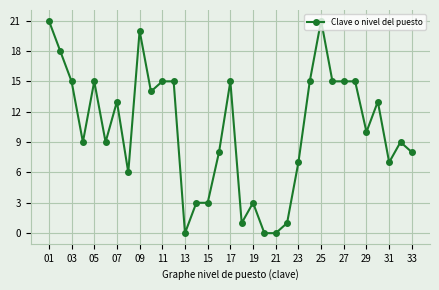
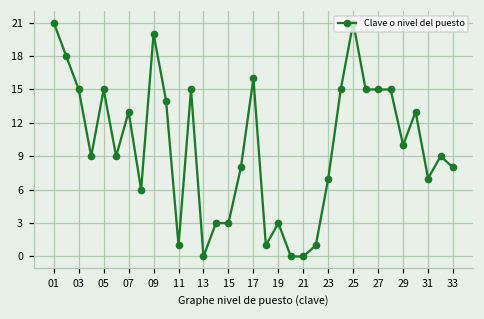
  {
    "01": 21,
    "03": 15,
    "05": 15,
    "07": 13,
    "09": 20,
-   "11": 15,
+   "11": 1,
    "13": 0,
    "15": 3,
-   "17": 15,
+   "17": 16,
    "19": 3,
    "21": 0,
    "23": 7,
    "27": 15,
    "29": 10,
    "31": 7,
    "33": 8
  }
